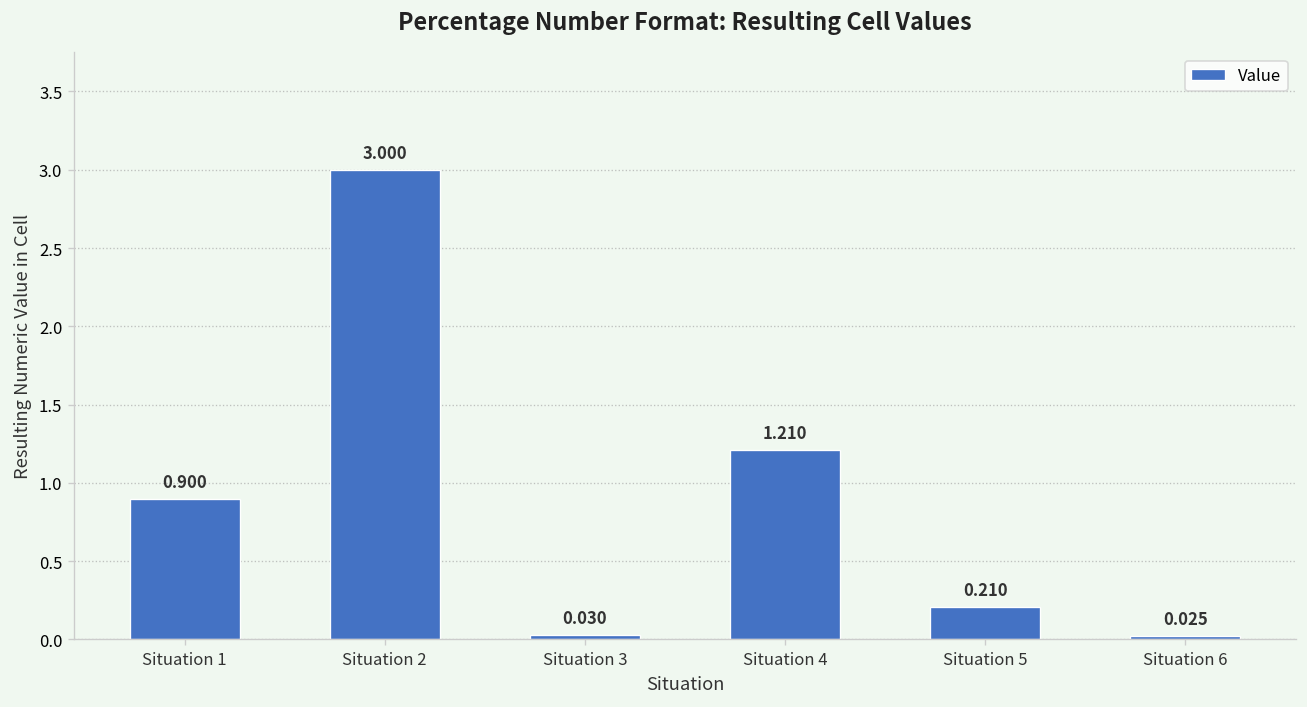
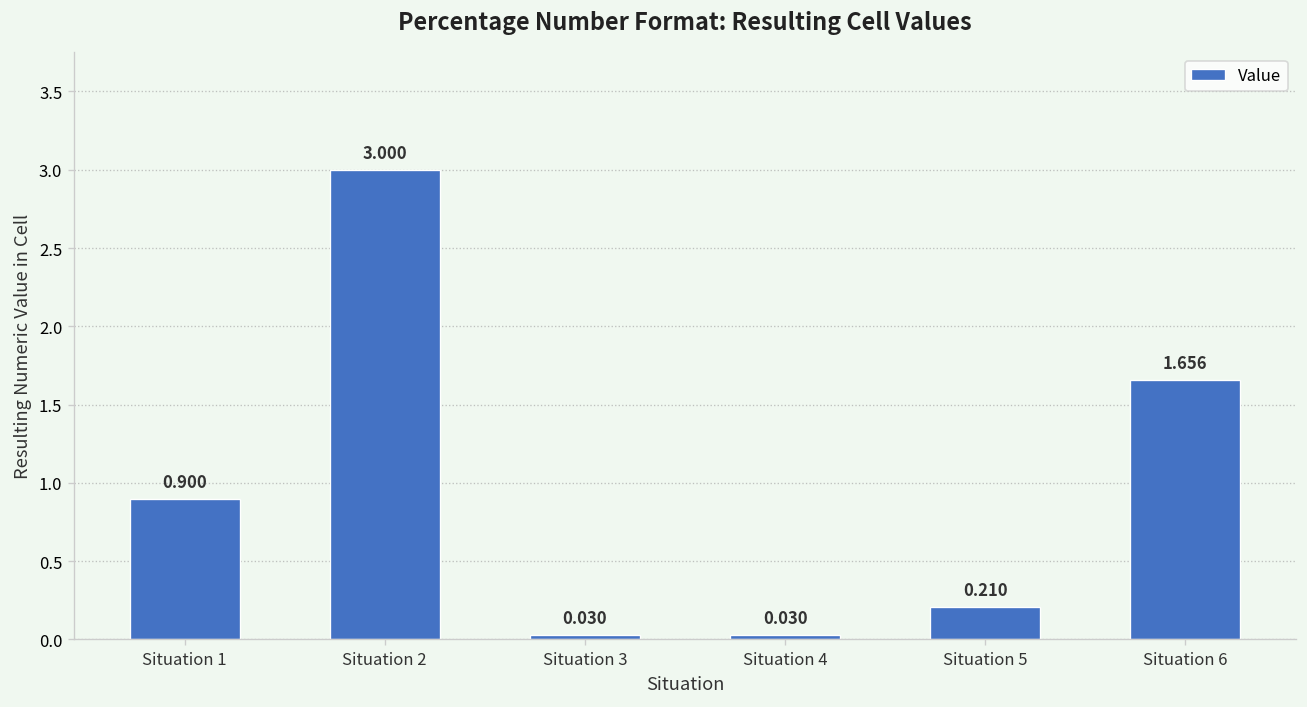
  {
    "Situation 1": 0.900,
    "Situation 2": 3.000,
    "Situation 3": 0.030,
-   "Situation 4": 1.210,
+   "Situation 4": 0.030,
    "Situation 5": 0.210,
-   "Situation 6": 0.025
+   "Situation 6": 1.656
  }
